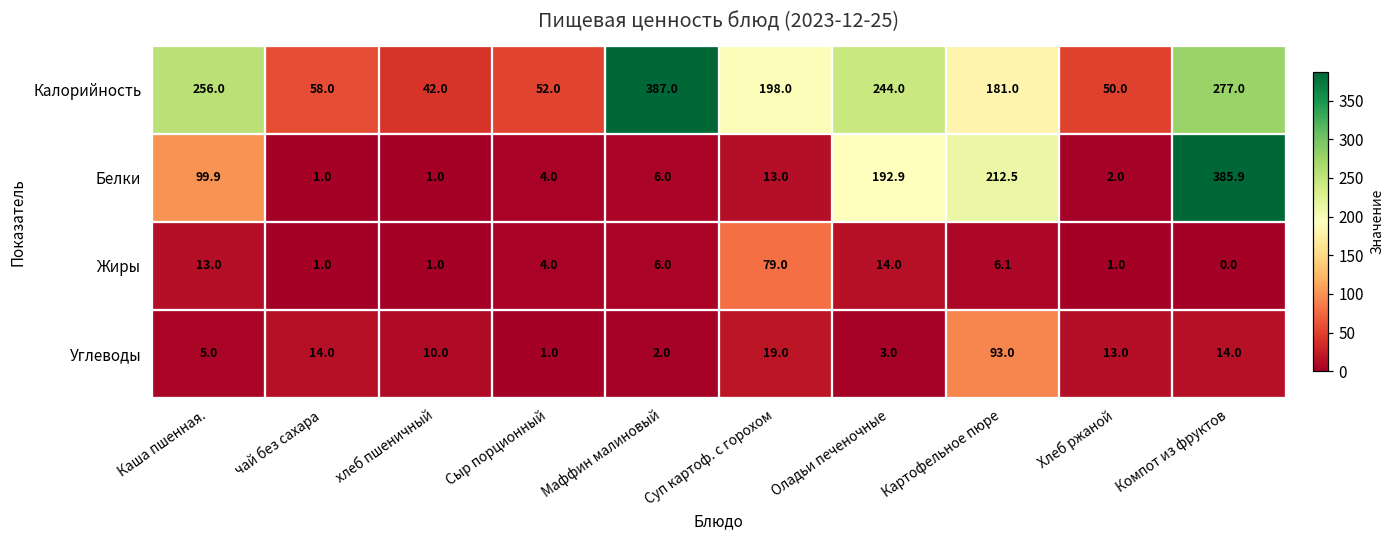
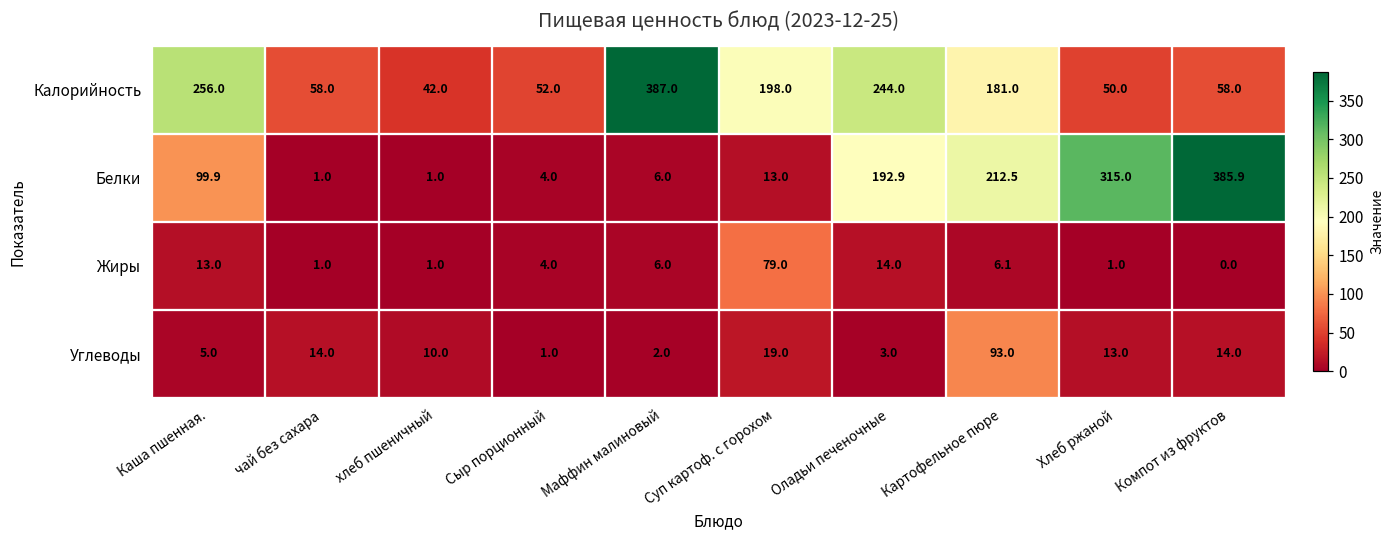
  {
    "Калорийность": {
      "Каша пшенная.": 256.0,
      "чай без сахара": 58.0,
      "хлеб пшеничный": 42.0,
      "Сыр порционный": 52.0,
      "Маффин малиновый": 387.0,
      "Суп картоф. с горохом": 198.0,
      "Оладьи печеночные": 244.0,
      "Картофельное пюре": 181.0,
      "Хлеб ржаной": 50.0,
-     "Компот из фруктов": 277.0
+     "Компот из фруктов": 58.0
    },
    "Белки": {
      "Каша пшенная.": 99.9,
      "чай без сахара": 1.0,
      "хлеб пшеничный": 1.0,
      "Сыр порционный": 4.0,
      "Маффин малиновый": 6.0,
      "Суп картоф. с горохом": 13.0,
      "Оладьи печеночные": 192.9,
      "Картофельное пюре": 212.5,
-     "Хлеб ржаной": 2.0,
+     "Хлеб ржаной": 315.0,
      "Компот из фруктов": 385.9
    },
    "Жиры": {
      "Каша пшенная.": 13.0,
      "чай без сахара": 1.0,
      "хлеб пшеничный": 1.0,
      "Сыр порционный": 4.0,
      "Маффин малиновый": 6.0,
      "Суп картоф. с горохом": 79.0,
      "Оладьи печеночные": 14.0,
      "Картофельное пюре": 6.1,
      "Хлеб ржаной": 1.0,
      "Компот из фруктов": 0.0
    },
    "Углеводы": {
      "Каша пшенная.": 5.0,
      "чай без сахара": 14.0,
      "хлеб пшеничный": 10.0,
      "Сыр порционный": 1.0,
      "Маффин малиновый": 2.0,
      "Суп картоф. с горохом": 19.0,
      "Оладьи печеночные": 3.0,
      "Картофельное пюре": 93.0,
      "Хлеб ржаной": 13.0,
      "Компот из фруктов": 14.0
    }
  }
